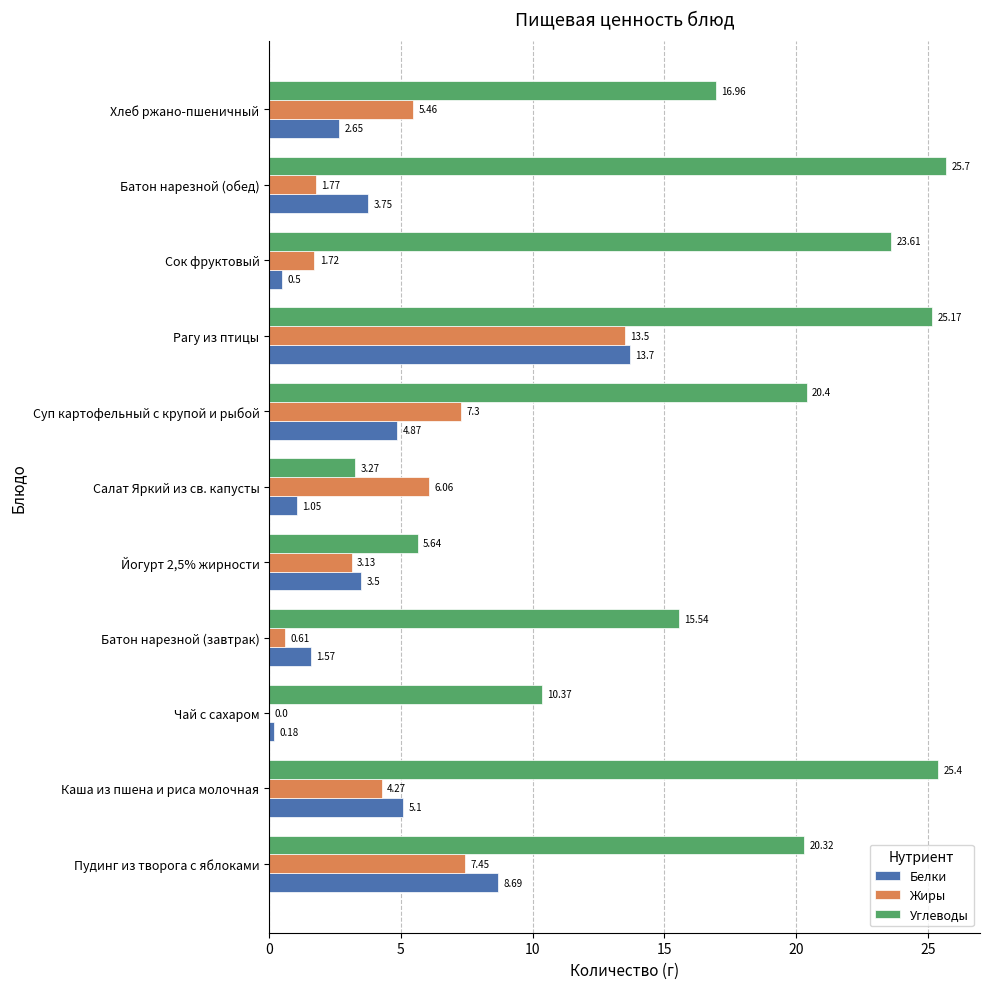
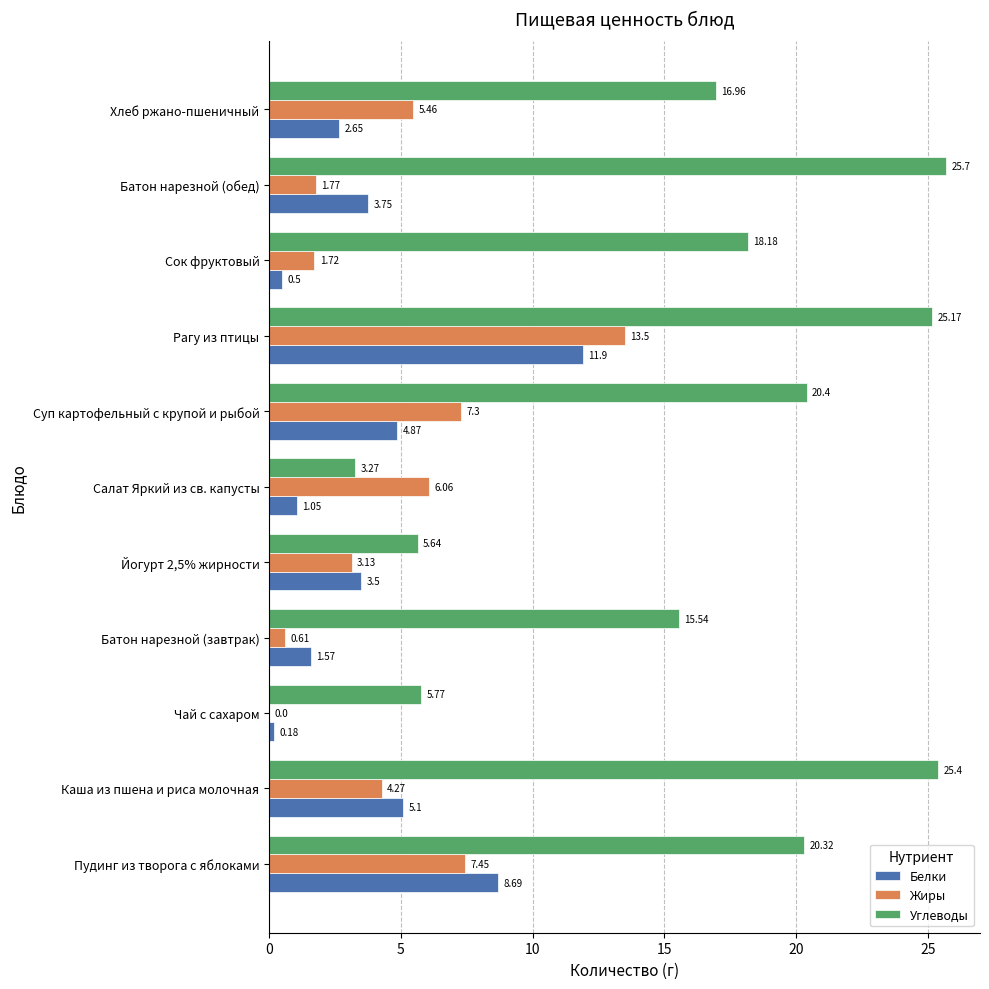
  {
    "Белки": {
      "Хлеб ржано-пшеничный": 2.65,
      "Батон нарезной (обед)": 3.75,
      "Сок фруктовый": 0.5,
-     "Рагу из птицы": 13.7,
+     "Рагу из птицы": 11.9,
      "Суп картофельный с крупой и рыбой": 4.87,
      "Салат Яркий из св. капусты": 1.05,
      "Йогурт 2,5% жирности": 3.5,
      "Батон нарезной (завтрак)": 1.57,
      "Чай с сахаром": 0.18,
      "Каша из пшена и риса молочная": 5.1,
      "Пудинг из творога с яблоками": 8.69
    },
    "Жиры": {
      "Хлеб ржано-пшеничный": 5.46,
      "Батон нарезной (обед)": 1.77,
      "Сок фруктовый": 1.72,
      "Рагу из птицы": 13.5,
      "Суп картофельный с крупой и рыбой": 7.3,
      "Салат Яркий из св. капусты": 6.06,
      "Йогурт 2,5% жирности": 3.13,
      "Батон нарезной (завтрак)": 0.61,
      "Чай с сахаром": 0.0,
      "Каша из пшена и риса молочная": 4.27,
      "Пудинг из творога с яблоками": 7.45
    },
    "Углеводы": {
      "Хлеб ржано-пшеничный": 16.96,
      "Батон нарезной (обед)": 25.7,
-     "Сок фруктовый": 23.61,
+     "Сок фруктовый": 18.18,
      "Рагу из птицы": 25.17,
      "Суп картофельный с крупой и рыбой": 20.4,
      "Салат Яркий из св. капусты": 3.27,
      "Йогурт 2,5% жирности": 5.64,
      "Батон нарезной (завтрак)": 15.54,
-     "Чай с сахаром": 10.37,
+     "Чай с сахаром": 5.77,
      "Каша из пшена и риса молочная": 25.4,
      "Пудинг из творога с яблоками": 20.32
    }
  }
